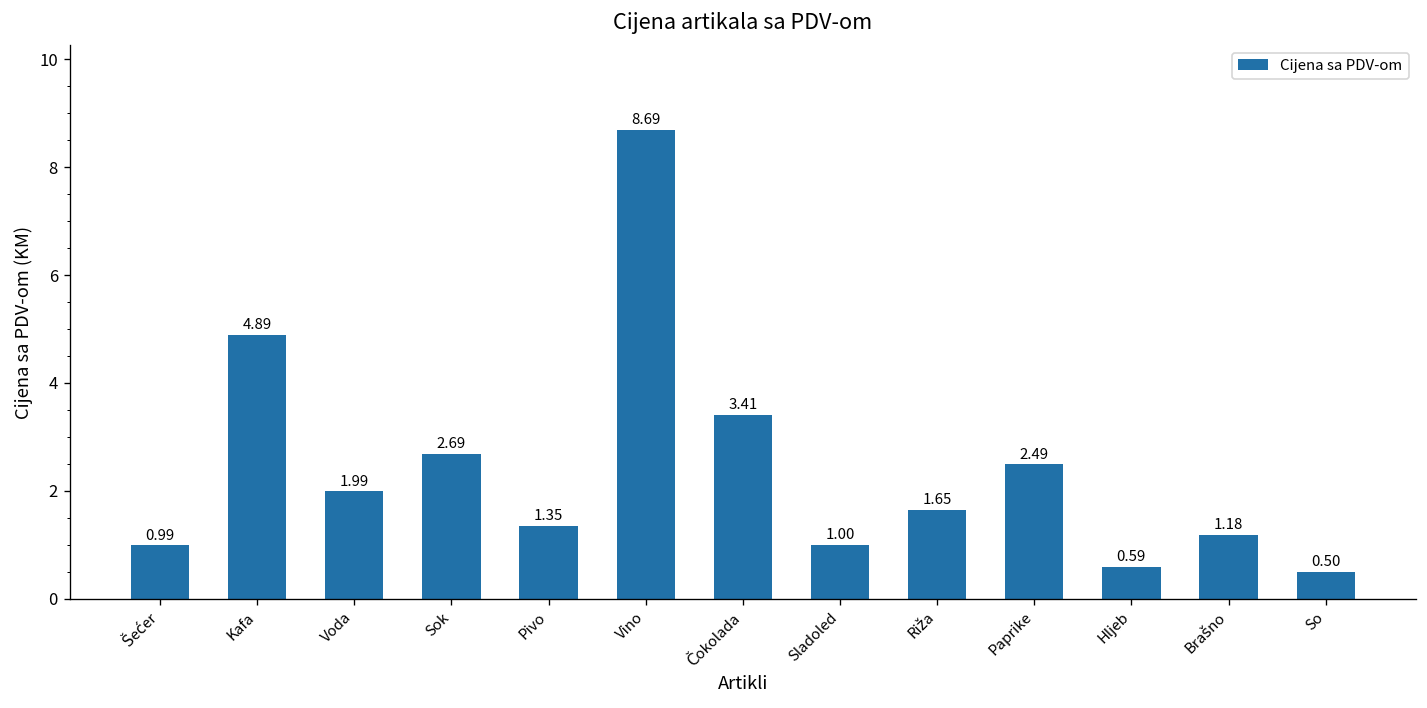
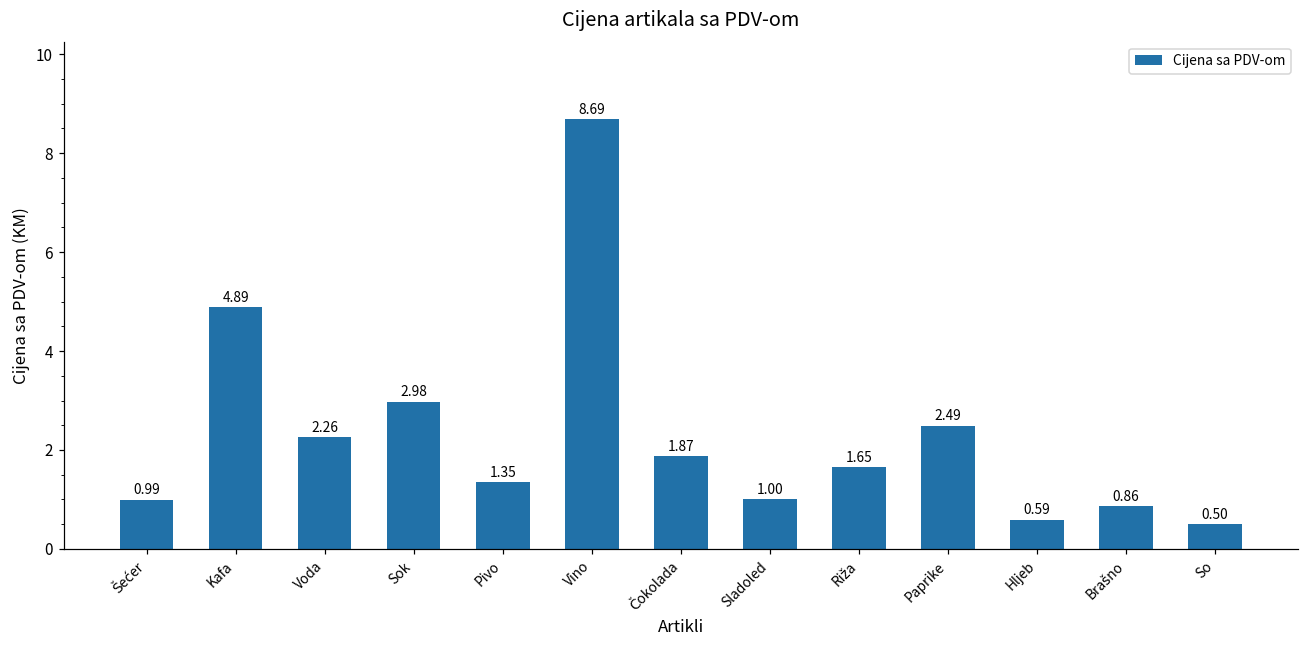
  {
    "Šećer": 0.99,
    "Kafa": 4.89,
-   "Voda": 1.99,
-   "Sok": 2.69,
+   "Voda": 2.26,
+   "Sok": 2.98,
    "Pivo": 1.35,
    "Vino": 8.69,
-   "Čokolada": 3.41,
+   "Čokolada": 1.87,
    "Sladoled": 1.00,
    "Riža": 1.65,
    "Paprike": 2.49,
    "Hljeb": 0.59,
-   "Brašno": 1.18,
+   "Brašno": 0.86,
    "So": 0.50
  }
